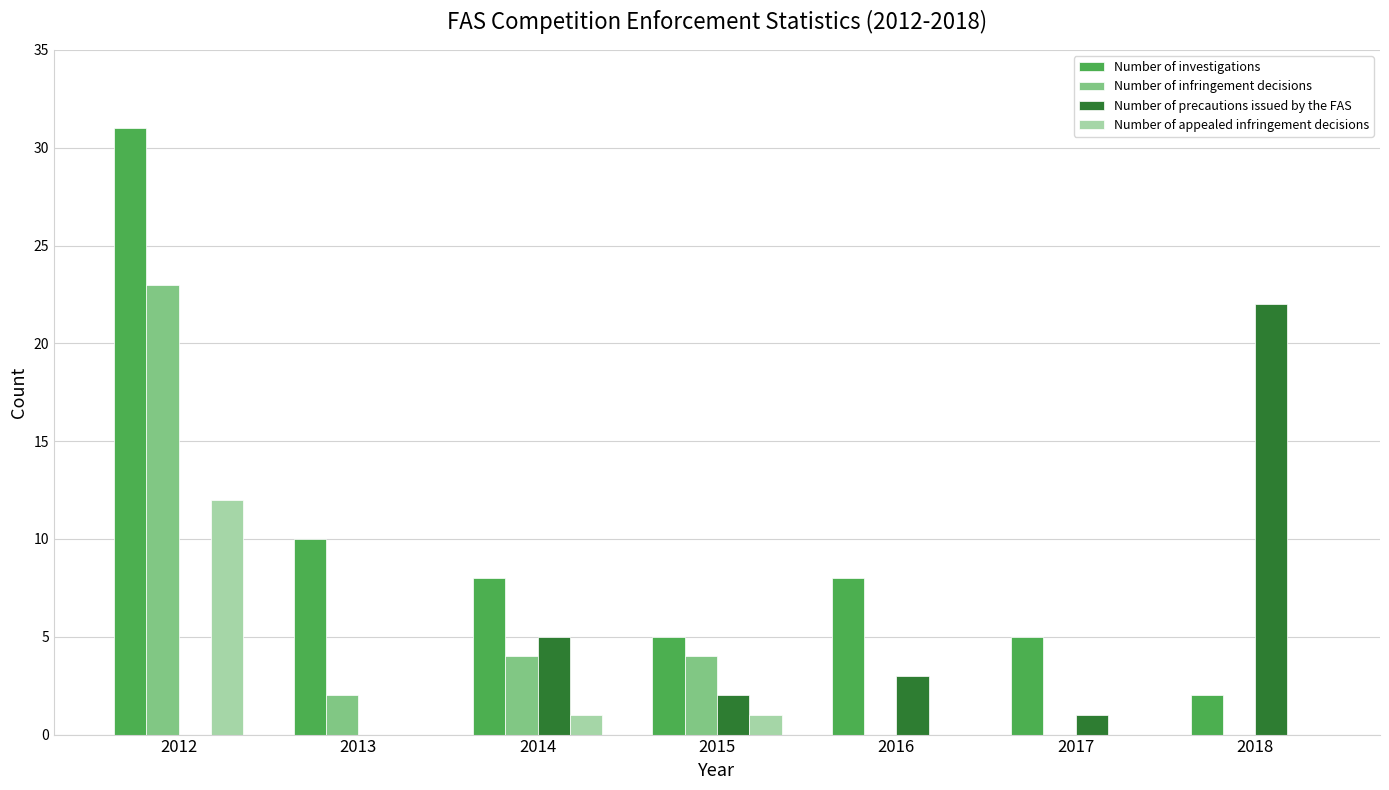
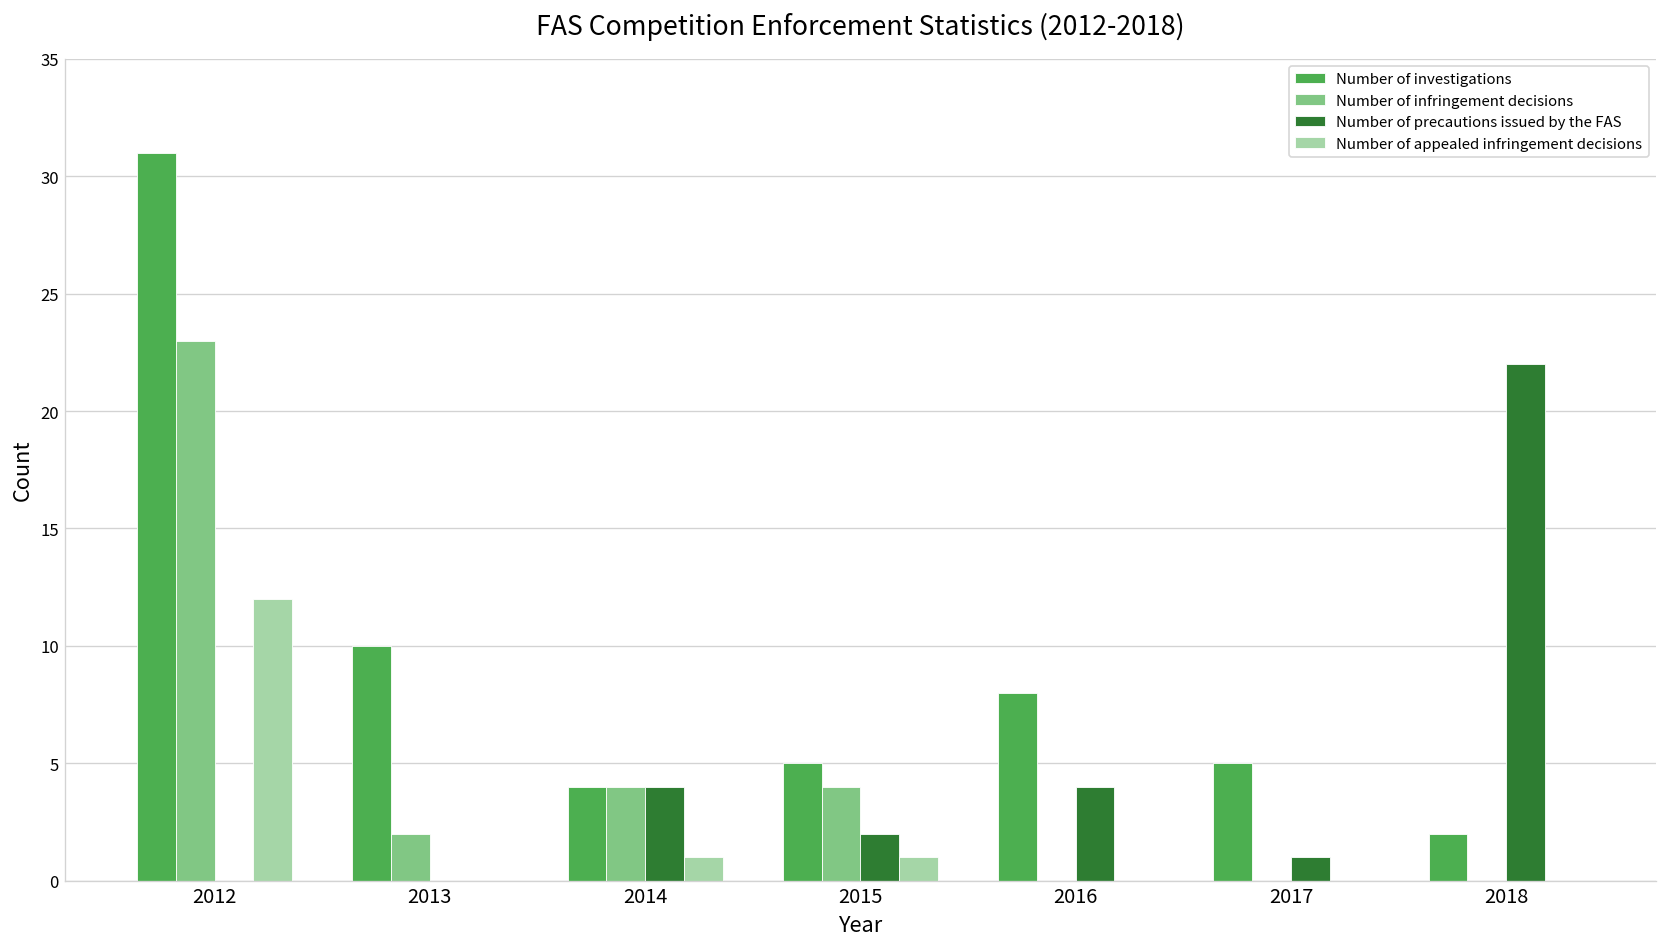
  {
    "Number of investigations": {
      "2012": 31,
      "2013": 10,
-     "2014": 8,
+     "2014": 4,
      "2015": 5,
      "2016": 8,
      "2017": 5,
      "2018": 2
    },
    "Number of precautions issued by the FAS": {
      "2012": 0,
      "2013": 0,
-     "2014": 5,
+     "2014": 4,
      "2015": 2,
-     "2016": 3,
+     "2016": 4,
      "2017": 1,
      "2018": 22
    }
  }
